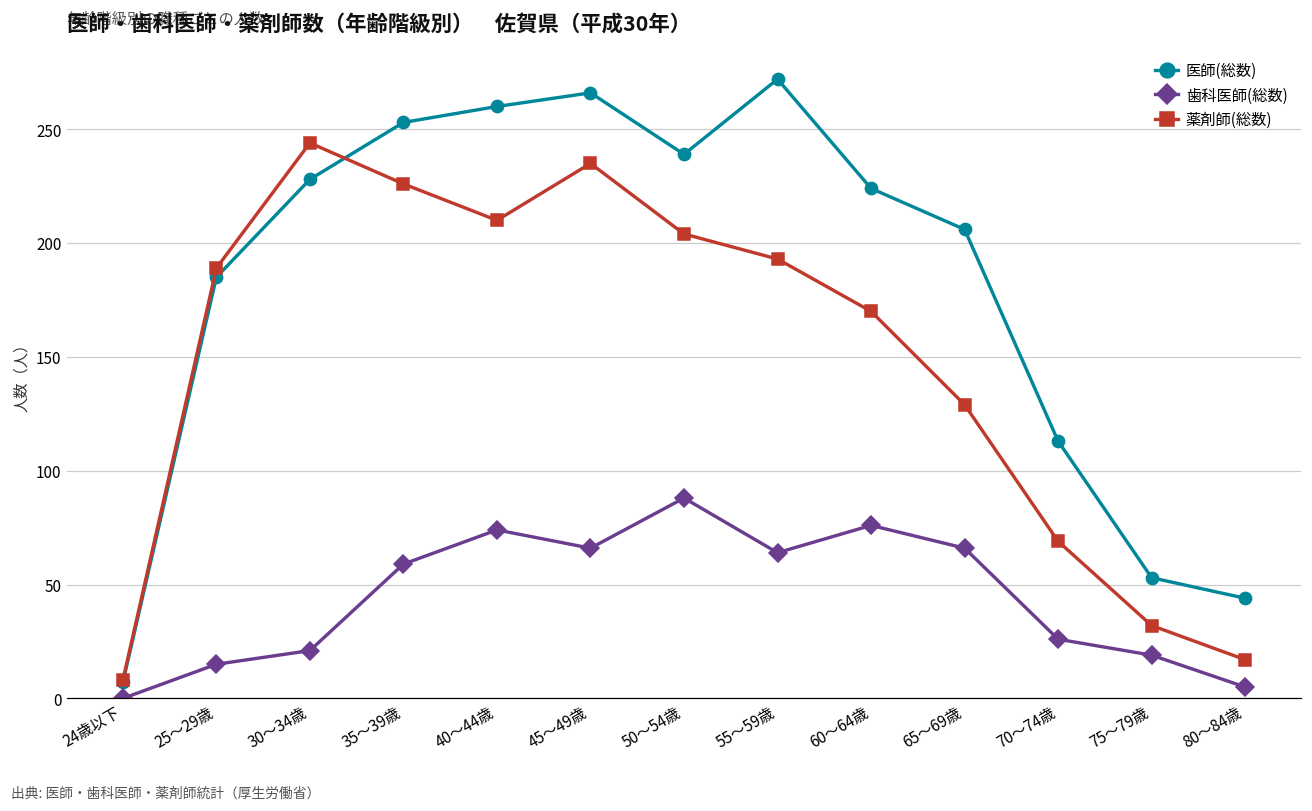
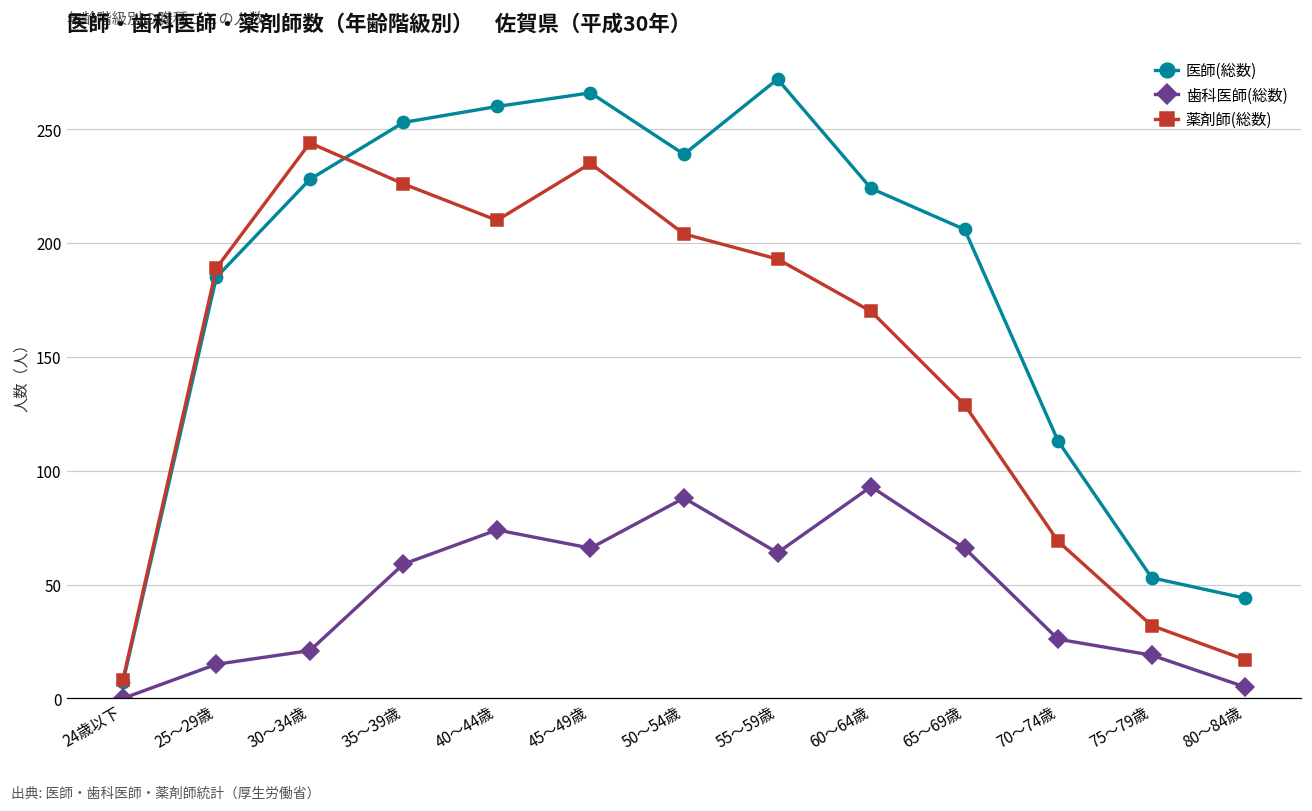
  {
    "医師(総数)": {
      "25～29歳": 185,
      "30～34歳": 228,
      "35～39歳": 253,
      "40～44歳": 260,
      "45～49歳": 266,
      "50～54歳": 239,
      "55～59歳": 272,
      "60～64歳": 224,
      "65～69歳": 206,
      "70～74歳": 113,
      "75～79歳": 53,
      "80～84歳": 44
    },
    "歯科医師(総数)": {
      "24歳以下": 0,
      "25～29歳": 15,
      "30～34歳": 21,
      "35～39歳": 59,
      "40～44歳": 74,
      "45～49歳": 66,
      "50～54歳": 88,
      "55～59歳": 64,
-     "60～64歳": 76,
+     "60～64歳": 93,
      "65～69歳": 66,
      "70～74歳": 26,
      "75～79歳": 19,
      "80～84歳": 5
    },
    "薬剤師(総数)": {
      "25～29歳": 189,
      "30～34歳": 244,
      "35～39歳": 226,
      "40～44歳": 210,
      "45～49歳": 235,
      "50～54歳": 204,
      "55～59歳": 193,
      "60～64歳": 170,
      "65～69歳": 129,
      "70～74歳": 69,
      "75～79歳": 32,
      "80～84歳": 17
    }
  }
